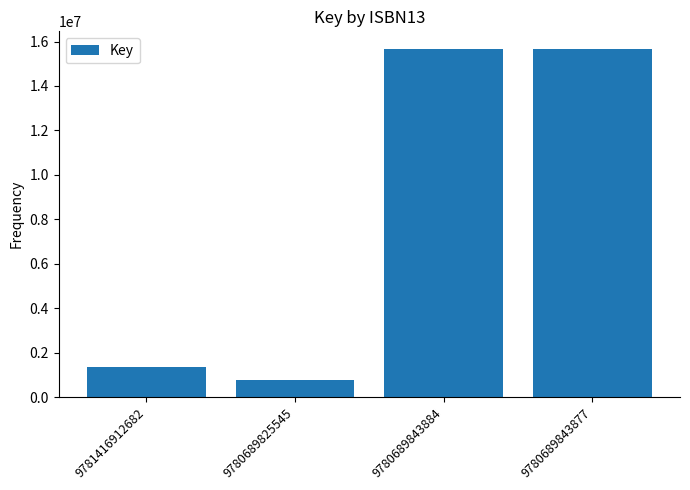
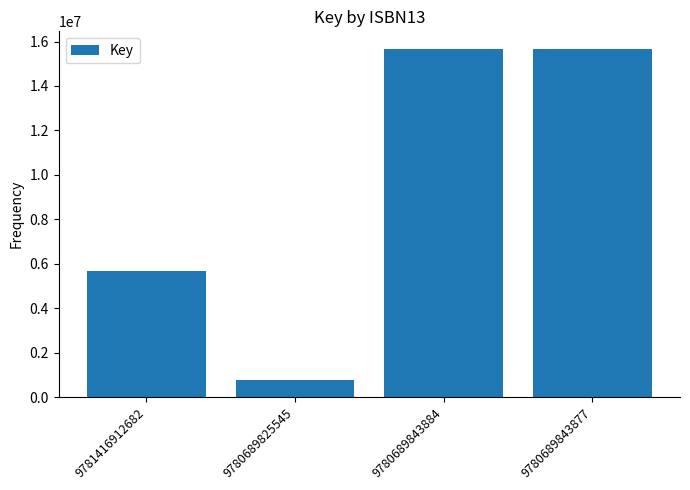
  {
-   "9781416912682": 1400000,
+   "9781416912682": 5700000,
    "9780689825545": 800000,
    "9780689843884": 15700000,
    "9780689843877": 15700000
  }
